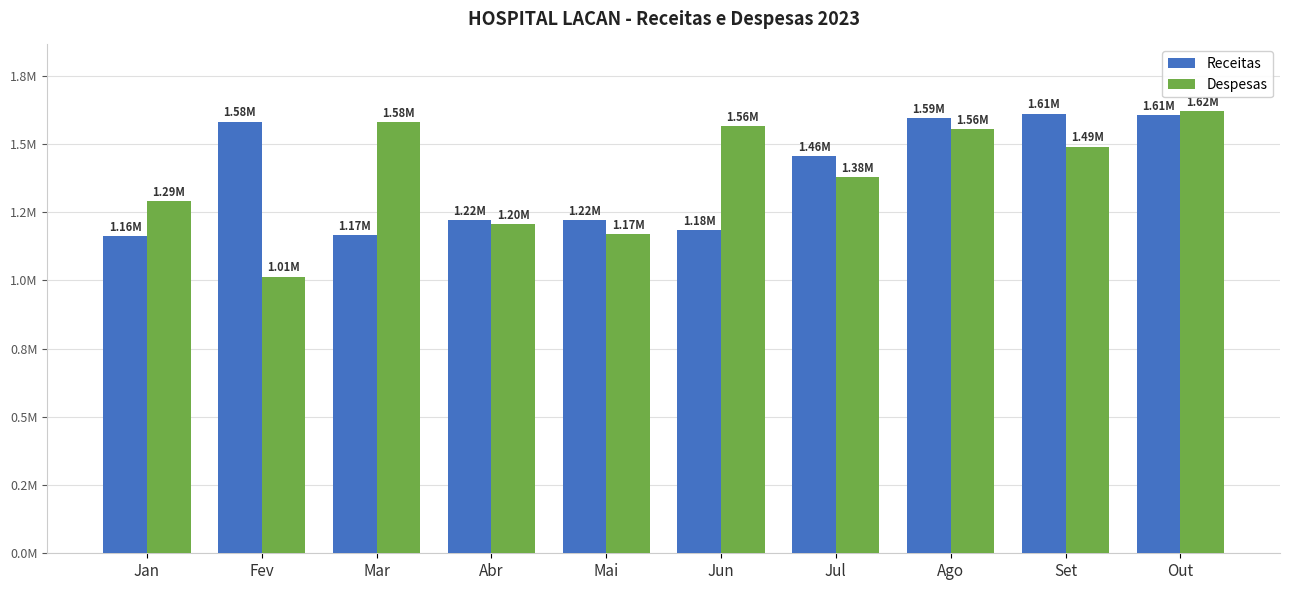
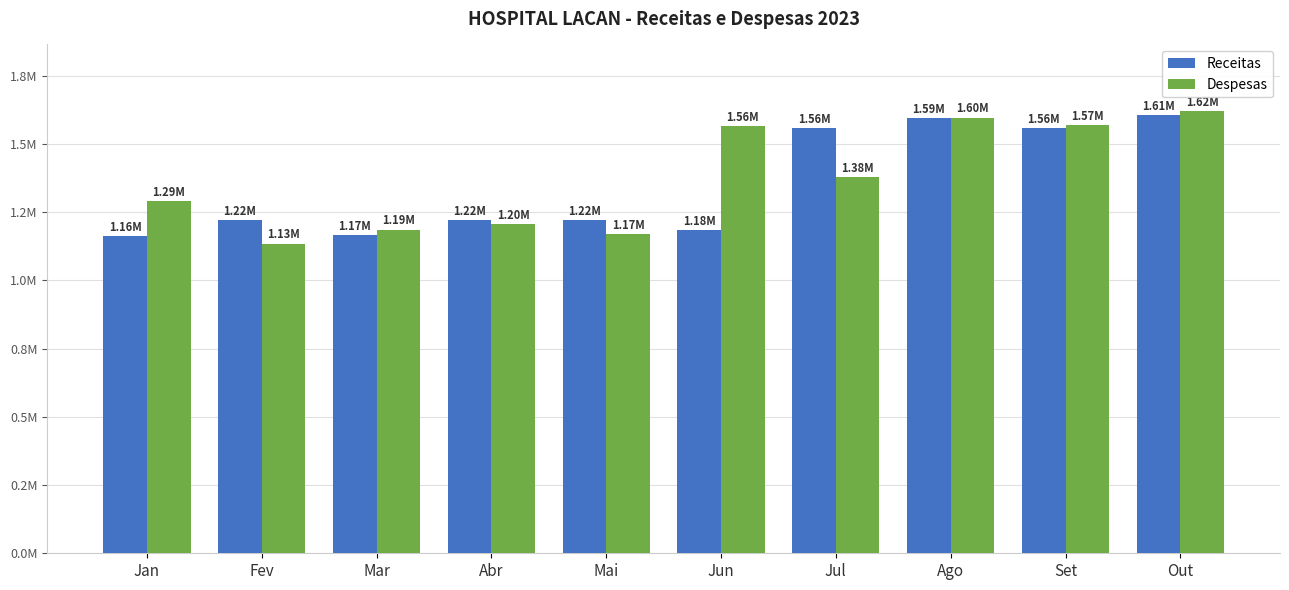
  {
    "Receitas": {
      "Jan": "1.16M",
-     "Fev": "1.58M",
+     "Fev": "1.22M",
      "Mar": "1.17M",
      "Abr": "1.22M",
      "Mai": "1.22M",
      "Jun": "1.18M",
-     "Jul": "1.46M",
+     "Jul": "1.56M",
      "Ago": "1.59M",
-     "Set": "1.61M",
+     "Set": "1.56M",
      "Out": "1.61M"
    },
    "Despesas": {
      "Jan": "1.29M",
-     "Fev": "1.01M",
-     "Mar": "1.58M",
+     "Fev": "1.13M",
+     "Mar": "1.19M",
      "Abr": "1.20M",
      "Mai": "1.17M",
      "Jun": "1.56M",
      "Jul": "1.38M",
-     "Ago": "1.56M",
-     "Set": "1.49M"
+     "Ago": "1.60M",
+     "Set": "1.57M"
    }
  }
